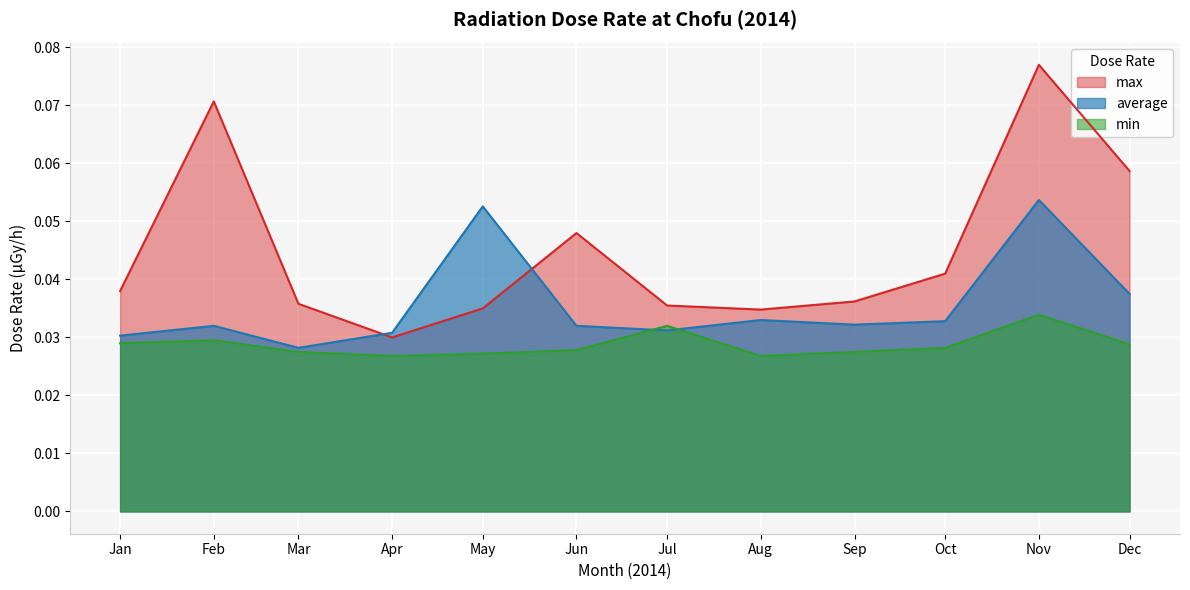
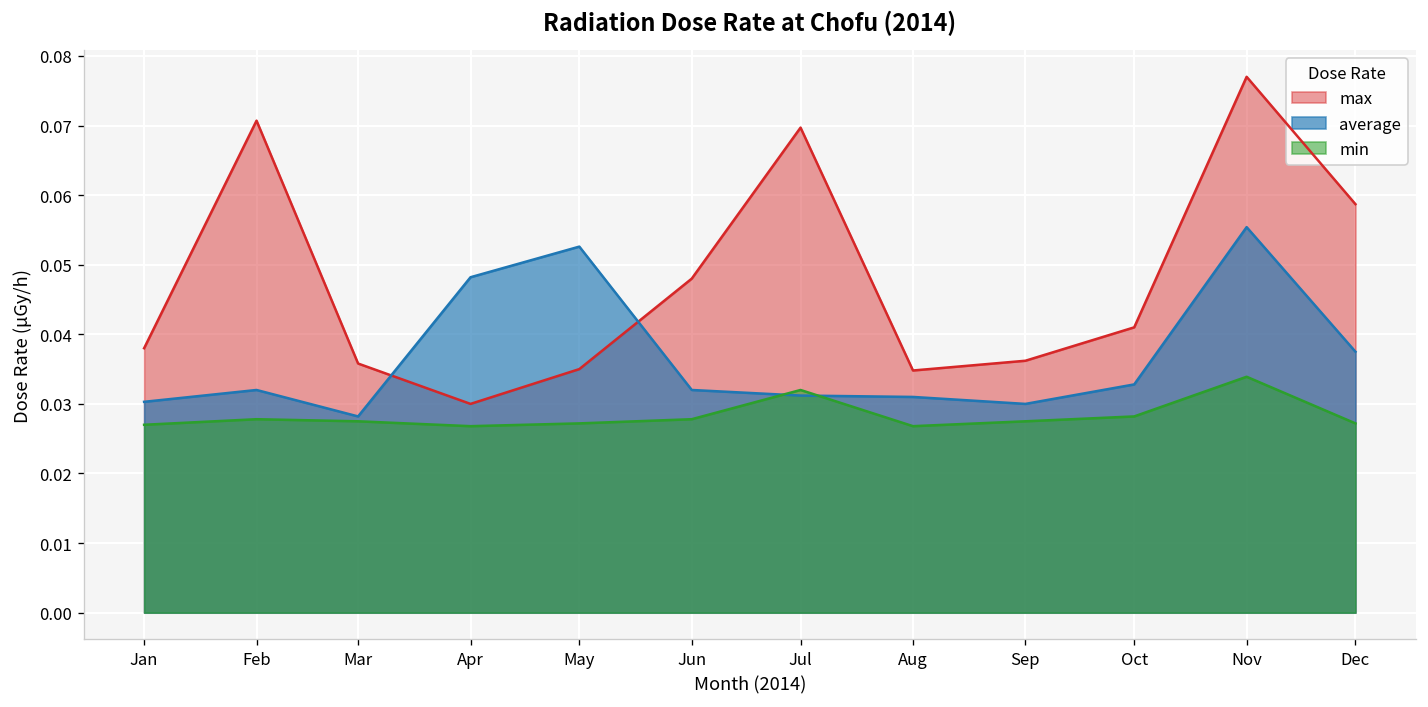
  {
    "max": {
      "Jan": 0.038,
      "Feb": 0.071,
      "Mar": 0.036,
      "Apr": 0.030,
      "May": 0.035,
      "Jun": 0.048,
-     "Jul": 0.036,
+     "Jul": 0.070,
      "Aug": 0.035,
      "Sep": 0.036,
      "Oct": 0.041,
      "Nov": 0.077,
      "Dec": 0.059
    },
    "average": {
      "Jan": 0.030,
      "Feb": 0.032,
      "Mar": 0.028,
-     "Apr": 0.031,
+     "Apr": 0.048,
      "May": 0.053,
      "Jun": 0.032,
      "Jul": 0.031,
-     "Aug": 0.033,
-     "Sep": 0.032,
+     "Aug": 0.031,
+     "Sep": 0.030,
      "Oct": 0.033,
-     "Nov": 0.054,
+     "Nov": 0.055,
      "Dec": 0.038
    },
    "min": {
-     "Jan": 0.029,
-     "Feb": 0.030,
+     "Jan": 0.027,
+     "Feb": 0.028,
      "Mar": 0.028,
      "Apr": 0.027,
      "May": 0.027,
      "Jun": 0.028,
      "Jul": 0.032,
      "Aug": 0.027,
      "Sep": 0.028,
      "Oct": 0.028,
      "Nov": 0.034,
-     "Dec": 0.029
+     "Dec": 0.027
    }
  }
